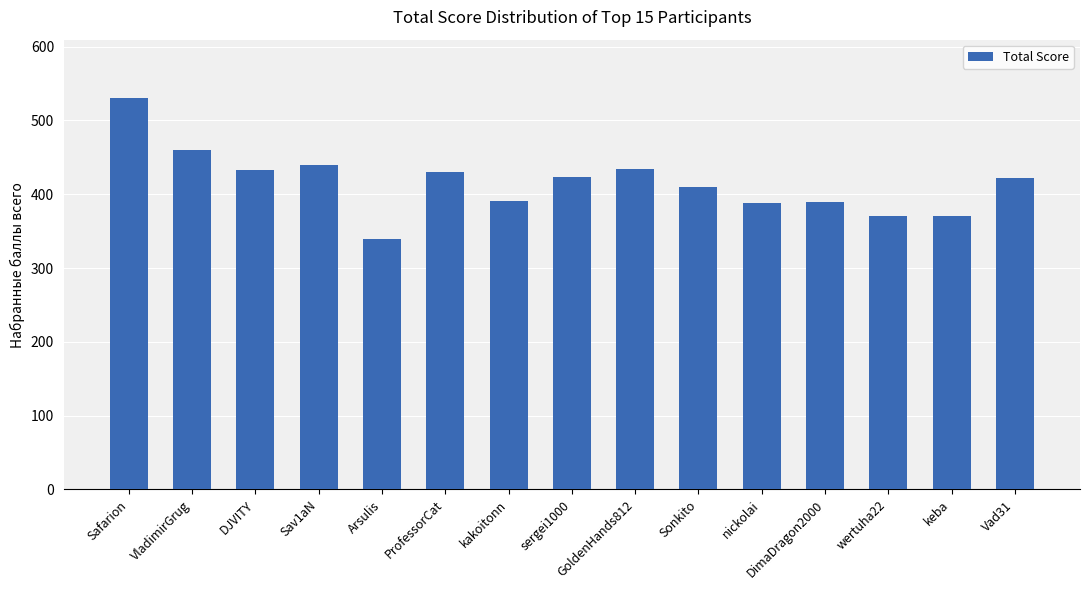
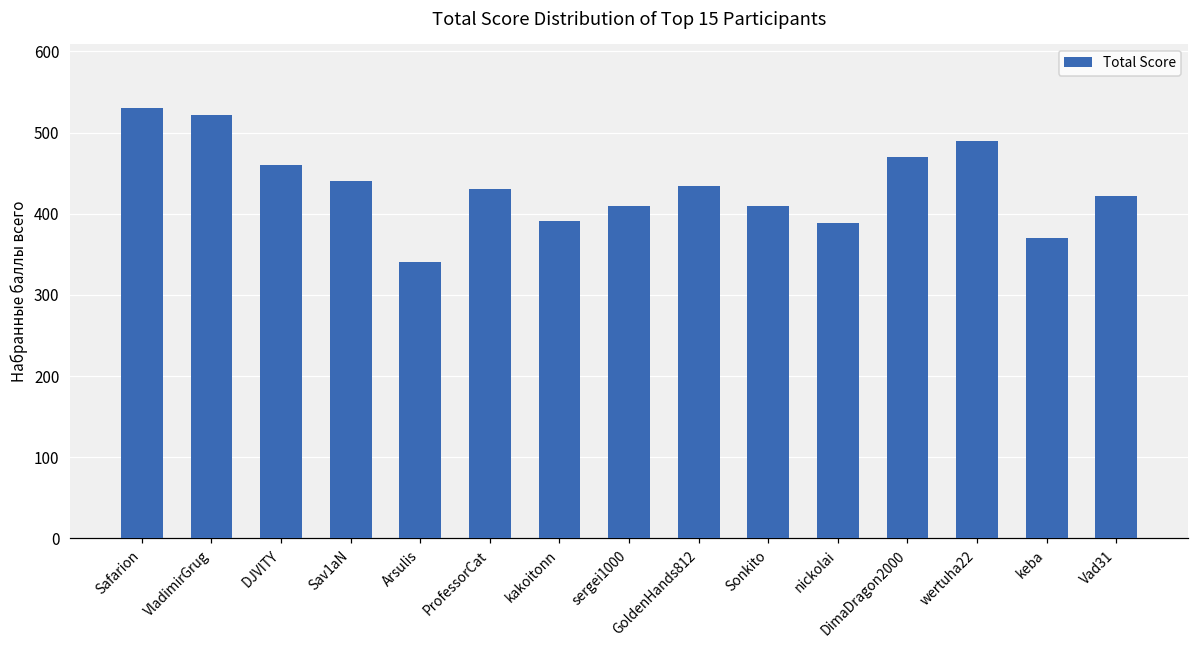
  {
    "Safarion": 530,
-   "VladimirGrug": 460,
-   "DJVITY": 430,
+   "VladimirGrug": 520,
+   "DJVITY": 460,
    "Sav1aN": 440,
    "Arsulis": 340,
    "ProfessorCat": 430,
    "kakoitonn": 390,
-   "sergei1000": 420,
+   "sergei1000": 410,
    "GoldenHands812": 430,
    "Sonkito": 410,
    "nickolai": 390,
-   "DimaDragon2000": 390,
-   "wertuha22": 370,
+   "DimaDragon2000": 470,
+   "wertuha22": 490,
    "keba": 370,
    "Vad31": 420
  }
